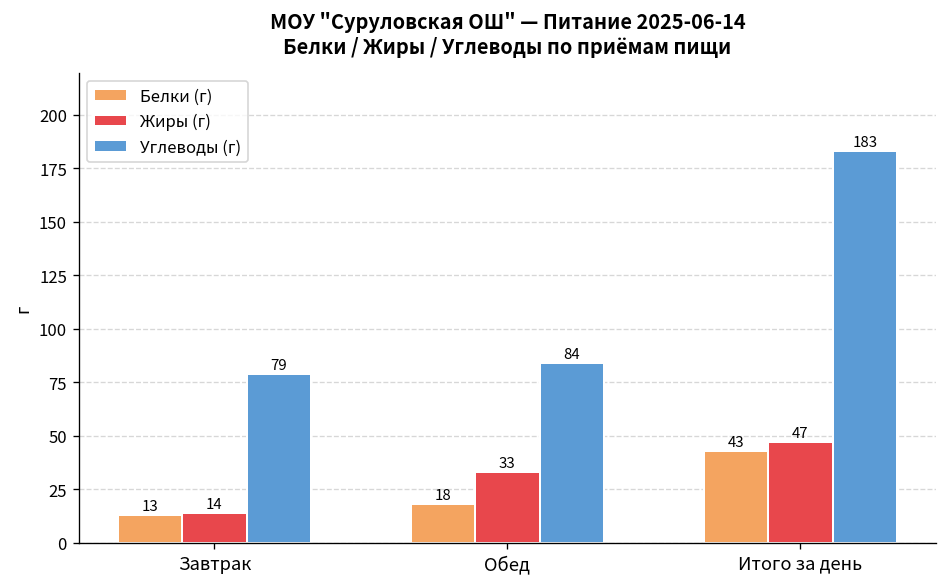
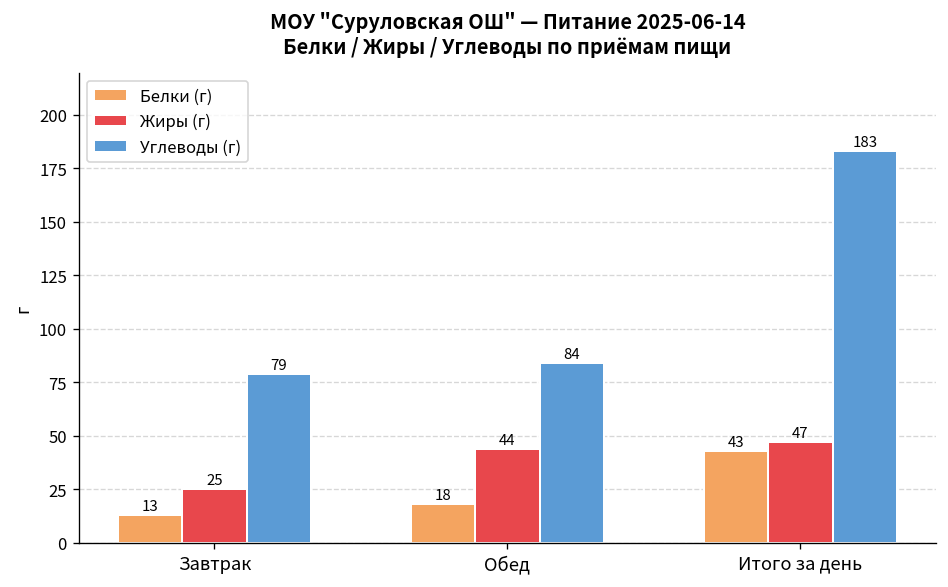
  {
    "Белки (г)": {
      "Завтрак": 13,
      "Обед": 18,
      "Итого за день": 43
    },
    "Жиры (г)": {
-     "Завтрак": 14,
-     "Обед": 33,
+     "Завтрак": 25,
+     "Обед": 44,
      "Итого за день": 47
    },
    "Углеводы (г)": {
      "Завтрак": 79,
      "Обед": 84,
      "Итого за день": 183
    }
  }
